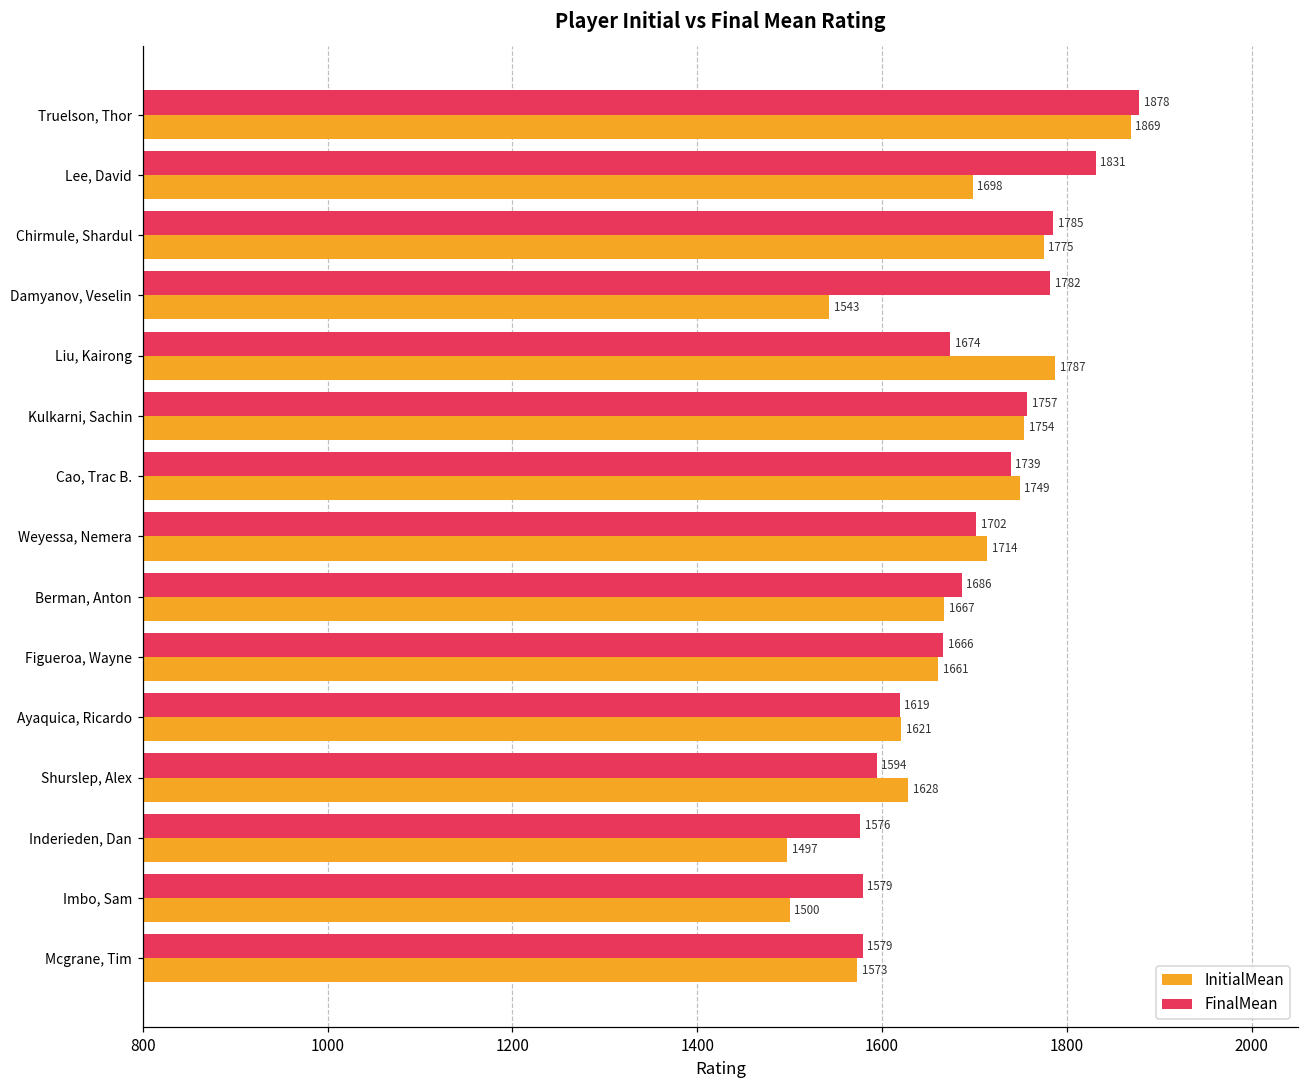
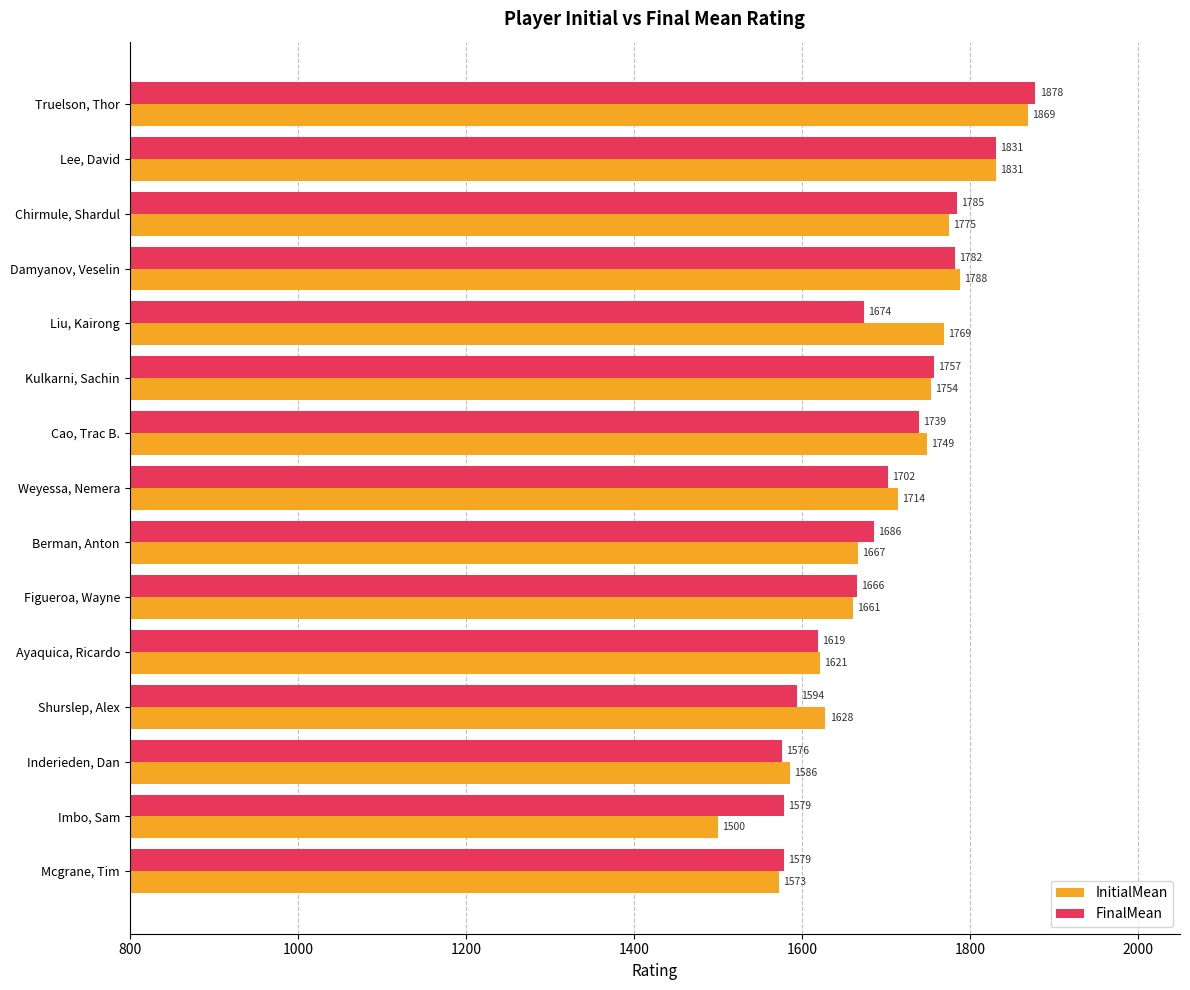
  {
    "InitialMean": {
      "Truelson, Thor": 1869,
-     "Lee, David": 1698,
+     "Lee, David": 1831,
      "Chirmule, Shardul": 1775,
-     "Damyanov, Veselin": 1543,
-     "Liu, Kairong": 1787,
+     "Damyanov, Veselin": 1788,
+     "Liu, Kairong": 1769,
      "Kulkarni, Sachin": 1754,
      "Cao, Trac B.": 1749,
      "Weyessa, Nemera": 1714,
      "Berman, Anton": 1667,
      "Figueroa, Wayne": 1661,
      "Ayaquica, Ricardo": 1621,
      "Shurslep, Alex": 1628,
-     "Inderieden, Dan": 1497,
+     "Inderieden, Dan": 1586,
      "Imbo, Sam": 1500,
      "Mcgrane, Tim": 1573
    },
    "FinalMean": {
      "Truelson, Thor": 1878,
      "Lee, David": 1831,
      "Chirmule, Shardul": 1785,
      "Damyanov, Veselin": 1782,
      "Liu, Kairong": 1674,
      "Kulkarni, Sachin": 1757,
      "Cao, Trac B.": 1739,
      "Weyessa, Nemera": 1702,
      "Berman, Anton": 1686,
      "Figueroa, Wayne": 1666,
      "Ayaquica, Ricardo": 1619,
      "Shurslep, Alex": 1594,
      "Inderieden, Dan": 1576,
      "Imbo, Sam": 1579,
      "Mcgrane, Tim": 1579
    }
  }
